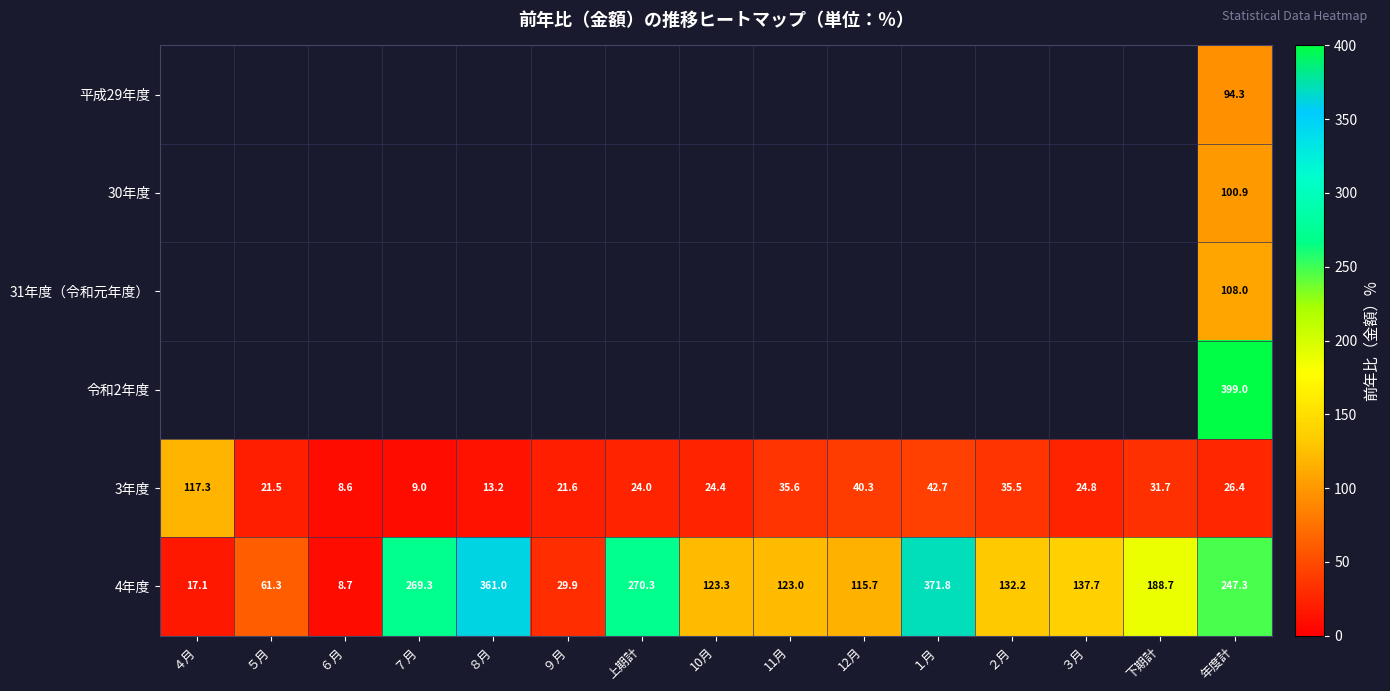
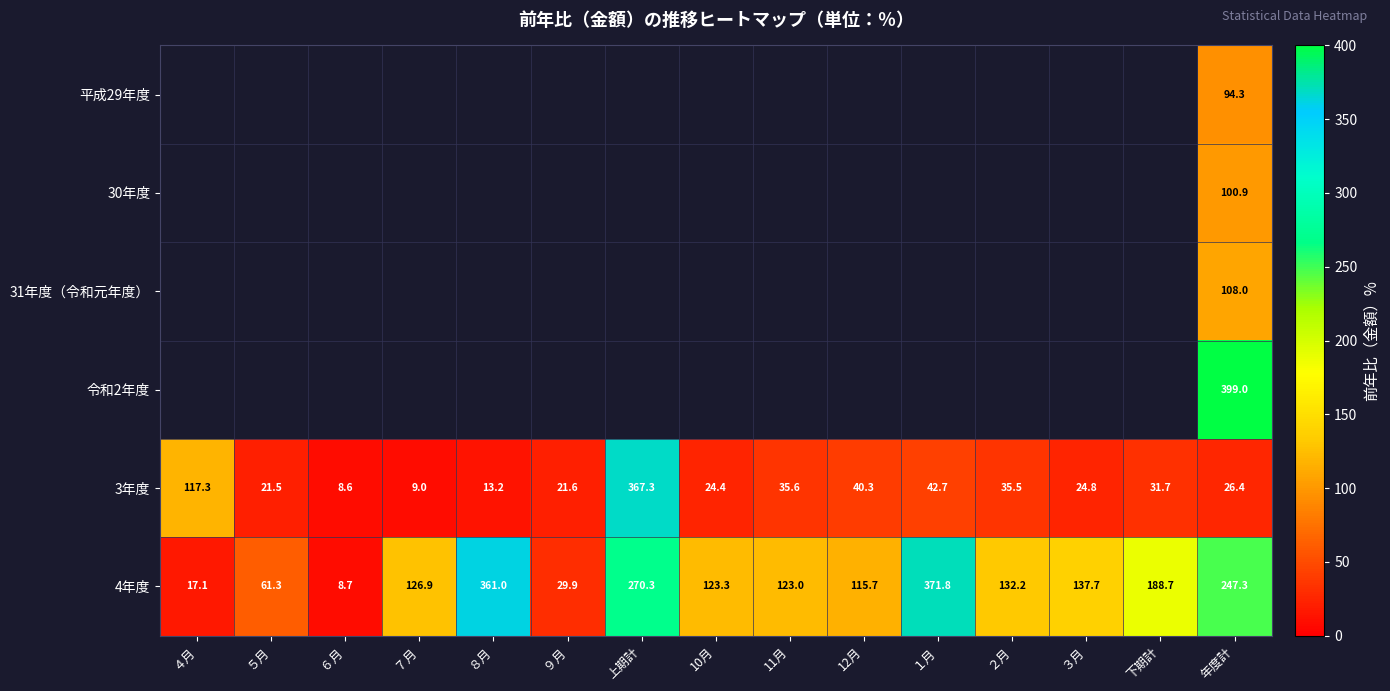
  {
    "平成29年度": {
      "年度計": 94.3
    },
    "30年度": {
      "年度計": 100.9
    },
    "31年度（令和元年度）": {
      "年度計": 108.0
    },
    "令和2年度": {
      "年度計": 399.0
    },
    "3年度": {
      "４月": 117.3,
      "５月": 21.5,
      "６月": 8.6,
      "７月": 9.0,
      "８月": 13.2,
      "９月": 21.6,
-     "上期計": 24.0,
+     "上期計": 367.3,
      "10月": 24.4,
      "11月": 35.6,
      "12月": 40.3,
      "１月": 42.7,
      "２月": 35.5,
      "３月": 24.8,
      "下期計": 31.7,
      "年度計": 26.4
    },
    "4年度": {
      "４月": 17.1,
      "５月": 61.3,
      "６月": 8.7,
-     "７月": 269.3,
+     "７月": 126.9,
      "８月": 361.0,
      "９月": 29.9,
      "上期計": 270.3,
      "10月": 123.3,
      "11月": 123.0,
      "12月": 115.7,
      "１月": 371.8,
      "２月": 132.2,
      "３月": 137.7,
      "下期計": 188.7,
      "年度計": 247.3
    }
  }
